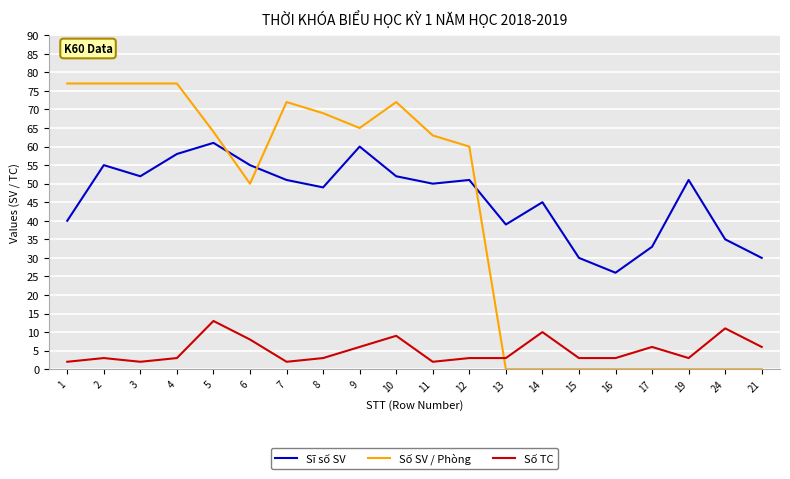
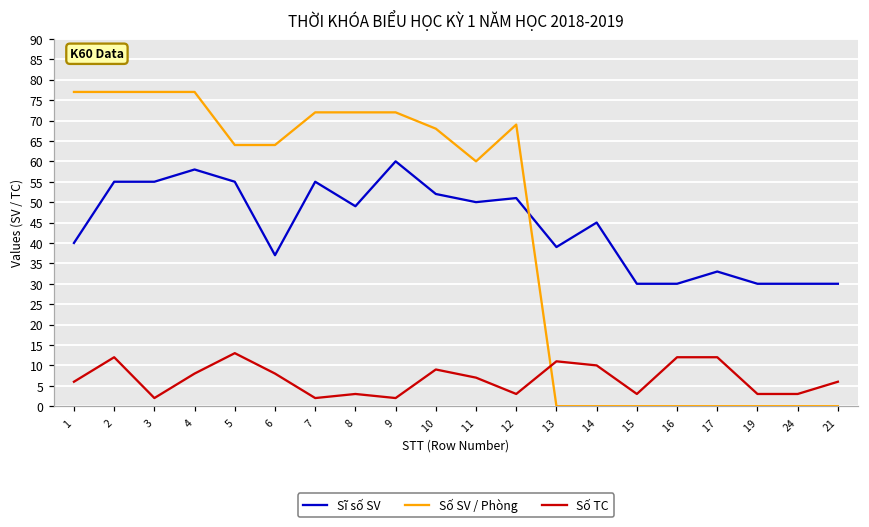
  {
    "Sĩ số SV": {
      "1": 40,
      "2": 55,
-     "3": 52,
+     "3": 55,
      "4": 58,
-     "5": 61,
-     "6": 55,
-     "7": 51,
+     "5": 55,
+     "6": 37,
+     "7": 55,
      "8": 49,
      "9": 60,
      "10": 52,
      "11": 50,
      "12": 51,
      "13": 39,
      "14": 45,
      "15": 30,
-     "16": 26,
+     "16": 30,
      "17": 33,
-     "19": 51,
-     "24": 35,
+     "19": 30,
+     "24": 30,
      "21": 30
    },
    "Số SV / Phòng": {
      "1": 77,
      "2": 77,
      "3": 77,
      "4": 77,
      "5": 64,
-     "6": 50,
+     "6": 64,
      "7": 72,
-     "8": 69,
-     "9": 65,
-     "10": 72,
-     "11": 63,
-     "12": 60,
+     "8": 72,
+     "9": 72,
+     "10": 68,
+     "11": 60,
+     "12": 69,
      "13": 0,
      "14": 0,
      "15": 0,
      "16": 0,
      "17": 0,
      "19": 0,
      "24": 0,
      "21": 0
    },
    "Số TC": {
-     "1": 2,
-     "2": 3,
+     "1": 6,
+     "2": 12,
      "3": 2,
-     "4": 3,
+     "4": 8,
      "5": 13,
      "6": 8,
      "7": 2,
      "8": 3,
-     "9": 6,
+     "9": 2,
      "10": 9,
-     "11": 2,
+     "11": 7,
      "12": 3,
-     "13": 3,
+     "13": 11,
      "14": 10,
      "15": 3,
-     "16": 3,
-     "17": 6,
+     "16": 12,
+     "17": 12,
      "19": 3,
-     "24": 11,
+     "24": 3,
      "21": 6
    }
  }
